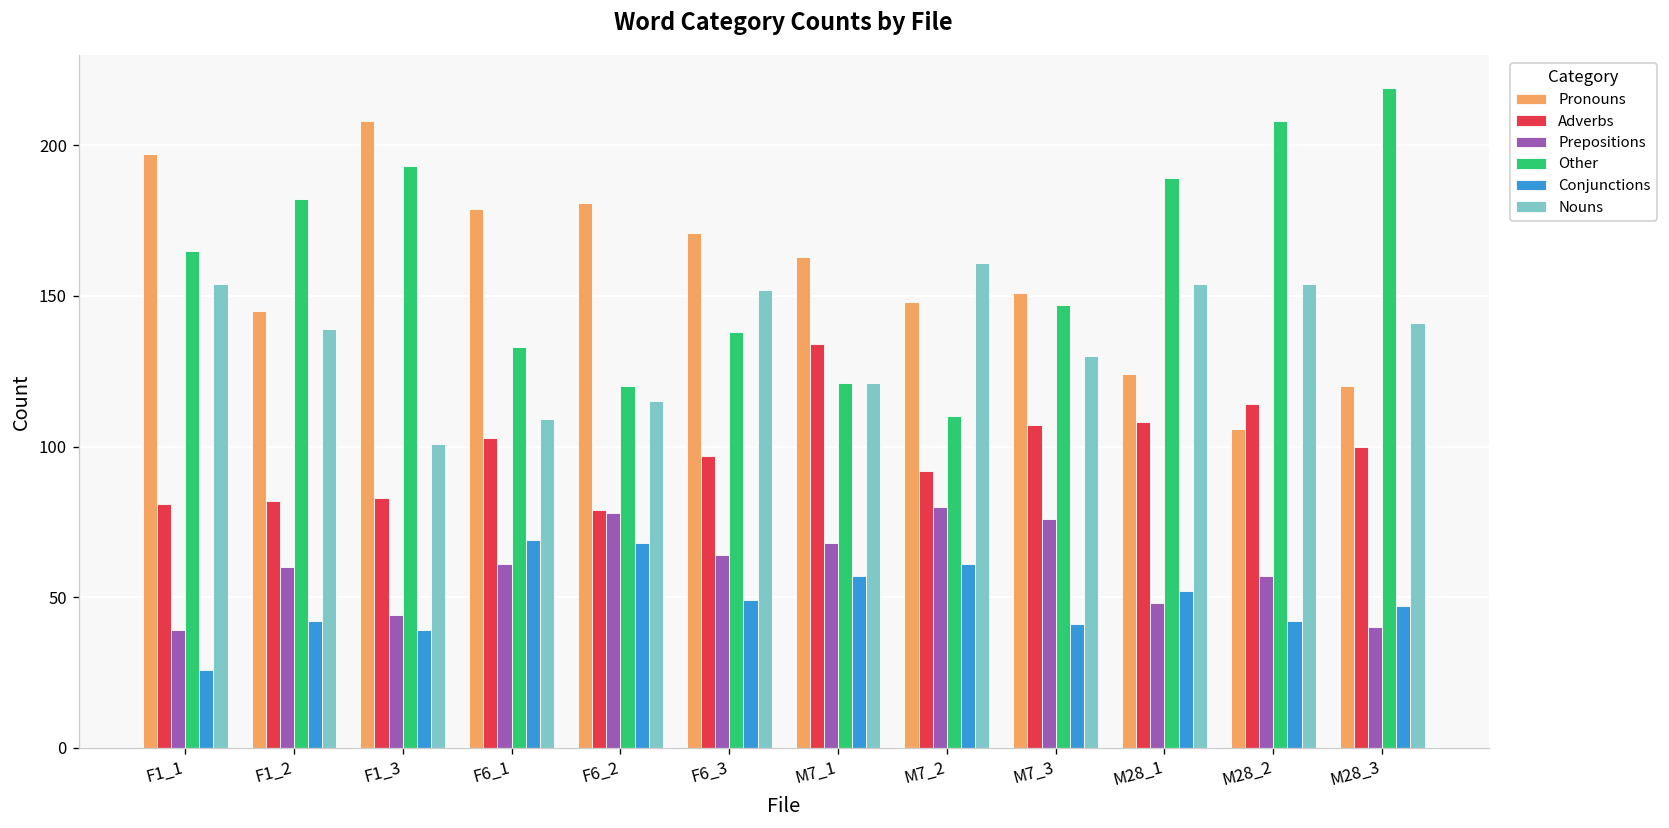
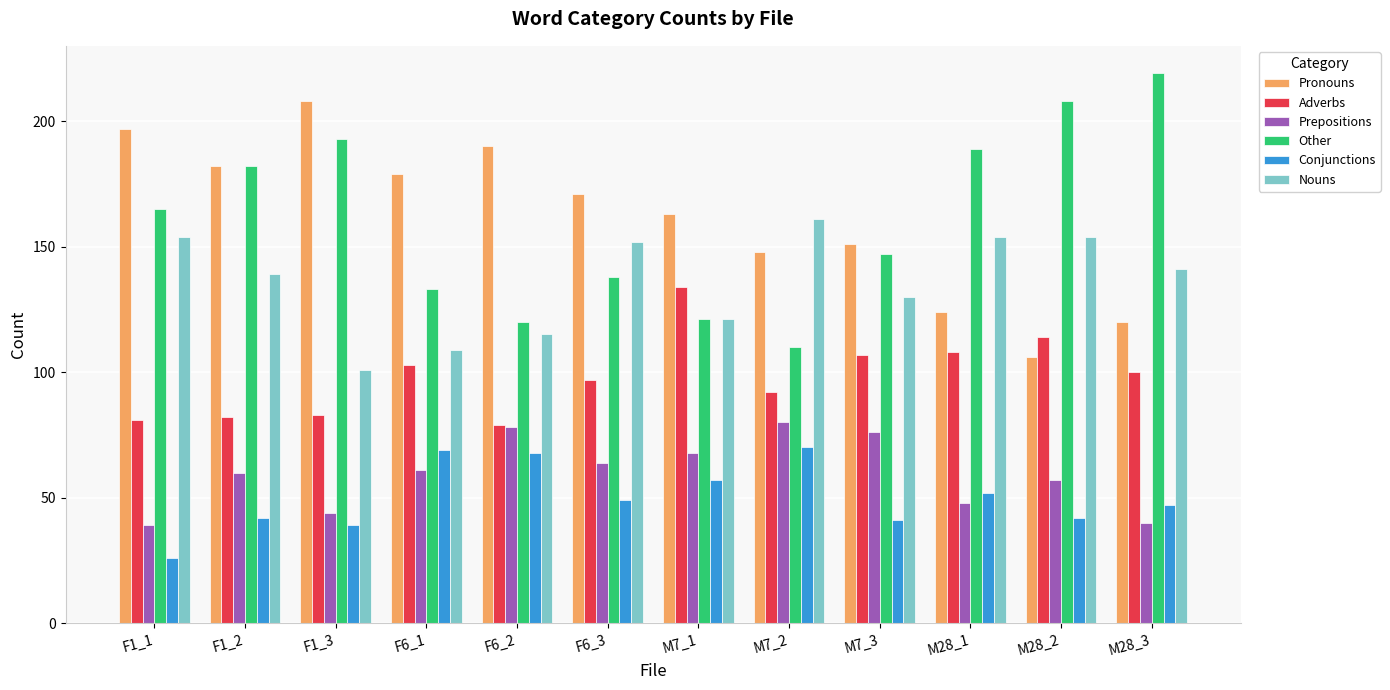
  {
    "Pronouns": {
      "F1_1": 197,
-     "F1_2": 145,
+     "F1_2": 182,
      "F1_3": 208,
      "F6_1": 179,
-     "F6_2": 181,
+     "F6_2": 190,
      "F6_3": 171,
      "M7_1": 163,
      "M7_2": 148,
      "M7_3": 151,
      "M28_1": 124,
      "M28_2": 106,
      "M28_3": 120
    },
    "Adverbs": {
      "F1_1": 81,
      "F1_2": 82,
      "F1_3": 83,
      "F6_1": 103,
      "F6_2": 79,
      "F6_3": 97,
      "M7_1": 134,
      "M7_2": 92,
      "M7_3": 107,
      "M28_1": 108,
      "M28_2": 114,
      "M28_3": 100
    },
    "Prepositions": {
      "F1_1": 39,
      "F1_2": 60,
      "F1_3": 44,
      "F6_1": 61,
      "F6_2": 78,
      "F6_3": 64,
      "M7_1": 68,
      "M7_2": 80,
      "M7_3": 76,
      "M28_1": 48,
      "M28_2": 57,
      "M28_3": 40
    },
    "Other": {
      "F1_1": 165,
      "F1_2": 182,
      "F1_3": 193,
      "F6_1": 133,
      "F6_2": 120,
      "F6_3": 138,
      "M7_1": 121,
      "M7_2": 110,
      "M7_3": 147,
      "M28_1": 189,
      "M28_2": 208,
      "M28_3": 219
    },
    "Conjunctions": {
      "F1_1": 26,
      "F1_2": 42,
      "F1_3": 39,
      "F6_1": 69,
      "F6_2": 68,
      "F6_3": 49,
      "M7_1": 57,
-     "M7_2": 61,
+     "M7_2": 70,
      "M7_3": 41,
      "M28_1": 52,
      "M28_2": 42,
      "M28_3": 47
    },
    "Nouns": {
      "F1_1": 154,
      "F1_2": 139,
      "F1_3": 101,
      "F6_1": 109,
      "F6_2": 115,
      "F6_3": 152,
      "M7_1": 121,
      "M7_2": 161,
      "M7_3": 130,
      "M28_1": 154,
      "M28_2": 154,
      "M28_3": 141
    }
  }
